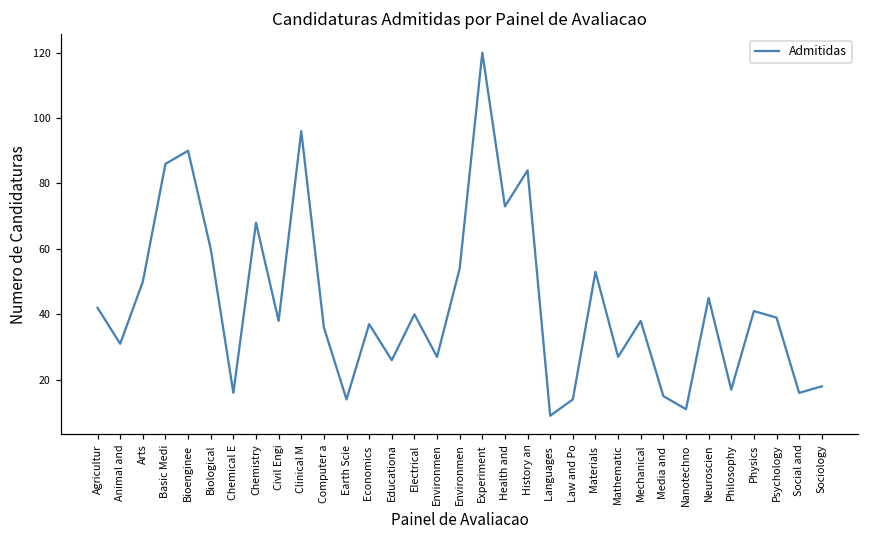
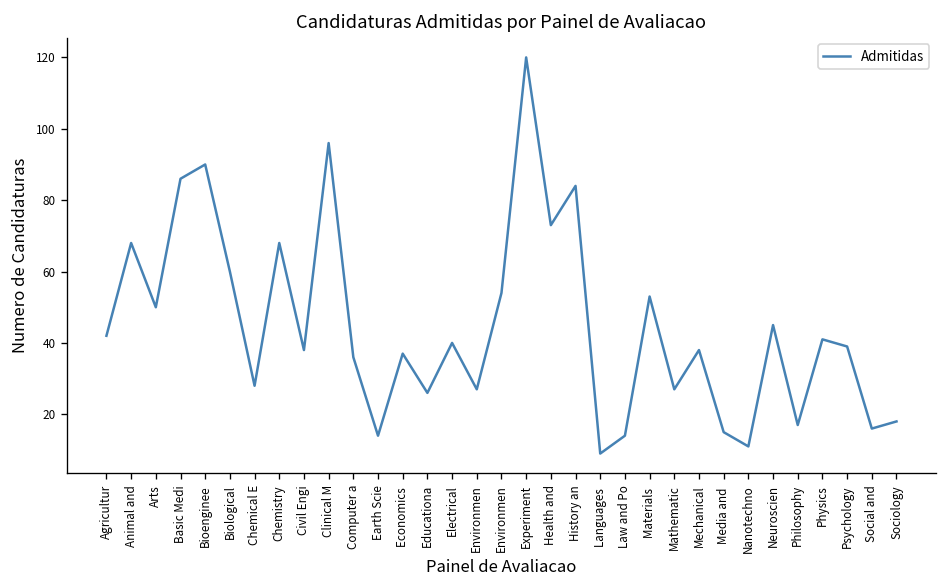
  {
    "Agricultur": 42,
-   "Animal and": 31,
+   "Animal and": 68,
    "Arts": 50,
    "Basic Medi": 86,
    "Bioenginee": 90,
    "Biological": 60,
-   "Chemical E": 16,
+   "Chemical E": 28,
    "Chemistry": 68,
    "Civil Engi": 38,
    "Clinical M": 96,
    "Computer a": 36,
    "Earth Scie": 14,
    "Economics": 37,
    "Educationa": 26,
    "Electrical": 40,
    "Experiment": 120,
    "Health and": 73,
    "History an": 84,
    "Languages": 9,
    "Law and Po": 14,
    "Materials": 53,
    "Mathematic": 27,
    "Mechanical": 38,
    "Media and": 15,
    "Nanotechno": 11,
    "Neuroscien": 45,
    "Philosophy": 17,
    "Physics": 41,
    "Psychology": 39,
    "Social and": 16,
    "Sociology": 18
  }
